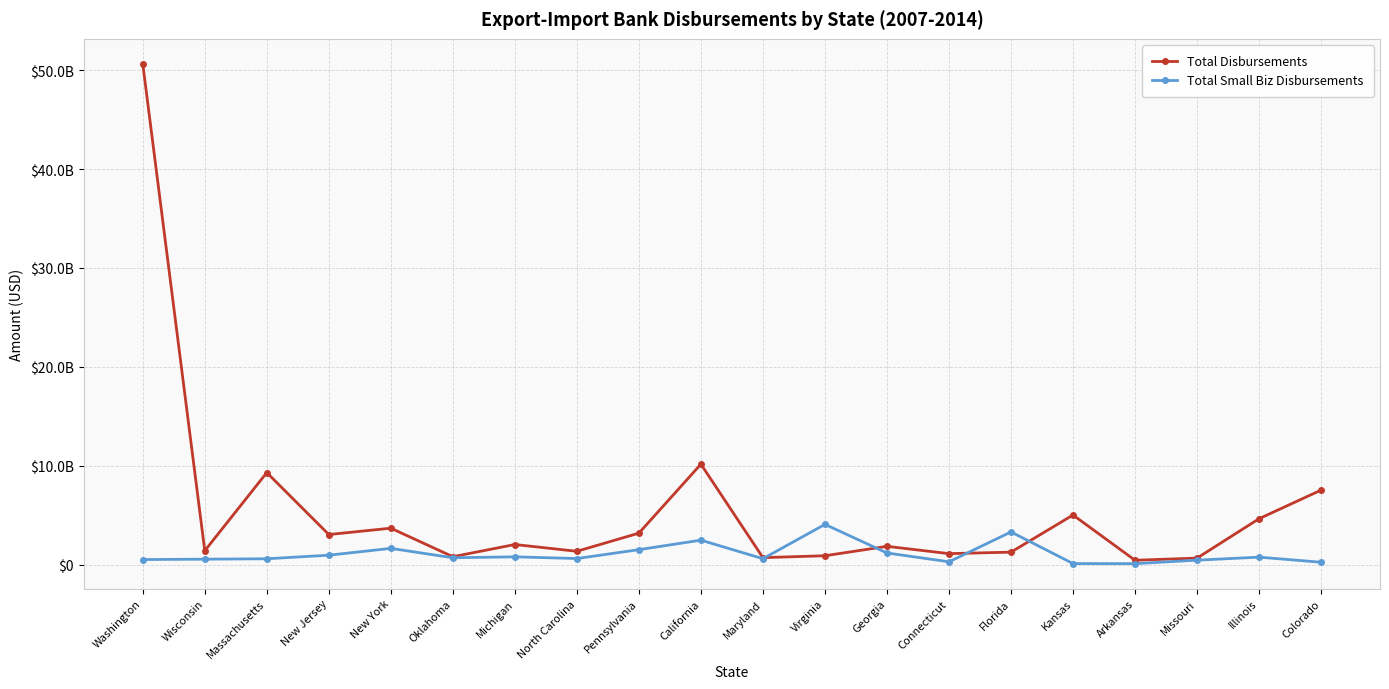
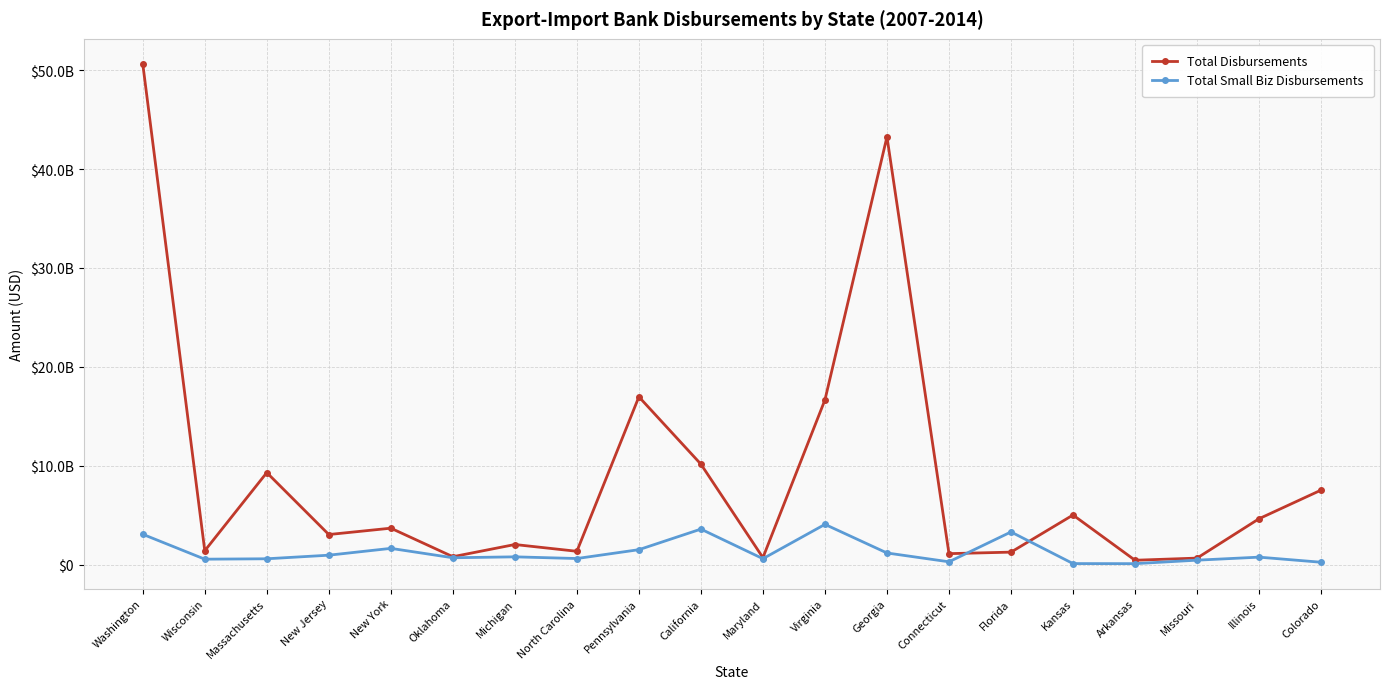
  {
    "Total Disbursements": {
      "Washington": "$51000000000",
      "Wisconsin": "$1000000000",
      "Massachusetts": "$9000000000",
      "New Jersey": "$3000000000",
      "New York": "$4000000000",
      "Michigan": "$2000000000",
      "North Carolina": "$1000000000",
-     "Pennsylvania": "$3000000000",
+     "Pennsylvania": "$17000000000",
      "California": "$10000000000",
-     "Virginia": "$1000000000",
-     "Georgia": "$2000000000",
+     "Virginia": "$17000000000",
+     "Georgia": "$43000000000",
      "Connecticut": "$1000000000",
      "Florida": "$1000000000",
      "Kansas": "$5000000000",
      "Arkansas": "$0",
      "Illinois": "$5000000000",
      "Colorado": "$8000000000"
    },
    "Total Small Biz Disbursements": {
-     "Washington": "$1000000000",
+     "Washington": "$3000000000",
      "Wisconsin": "$1000000000",
      "Massachusetts": "$1000000000",
      "New Jersey": "$1000000000",
      "New York": "$2000000000",
      "Michigan": "$1000000000",
      "North Carolina": "$1000000000",
      "Pennsylvania": "$2000000000",
-     "California": "$2000000000",
+     "California": "$4000000000",
      "Virginia": "$4000000000",
      "Georgia": "$1000000000",
      "Connecticut": "$0",
      "Florida": "$3000000000",
      "Kansas": "$0",
      "Arkansas": "$0",
      "Illinois": "$1000000000",
      "Colorado": "$0"
    }
  }
